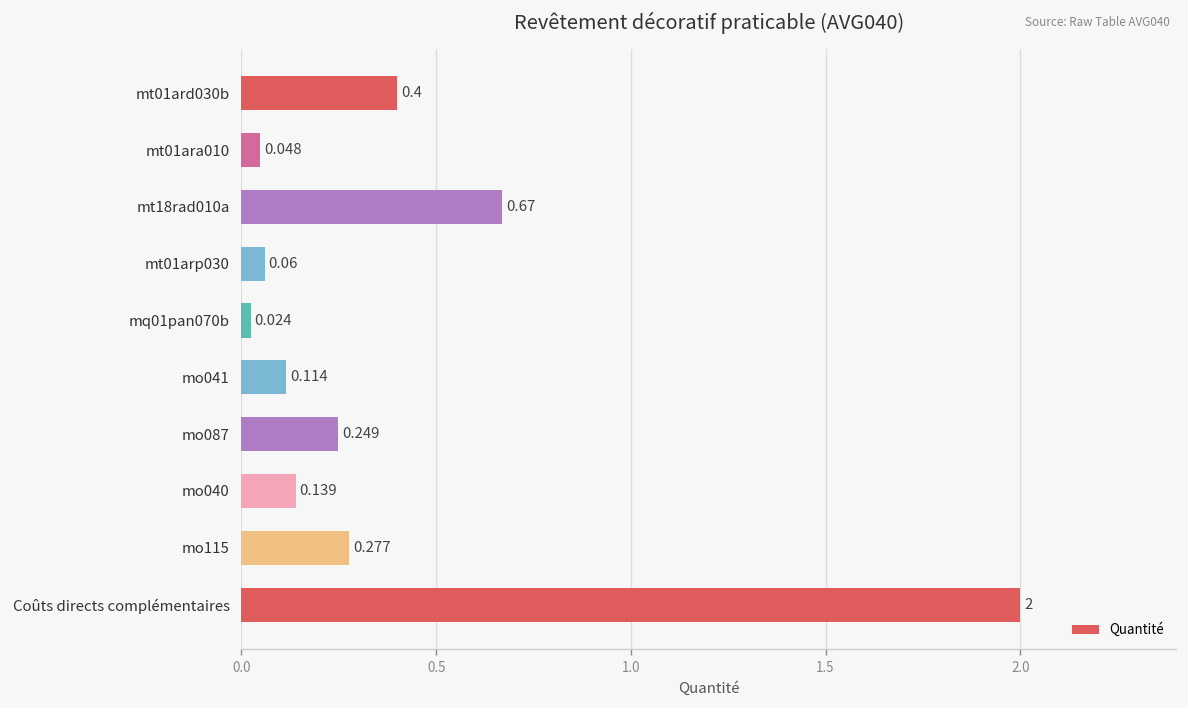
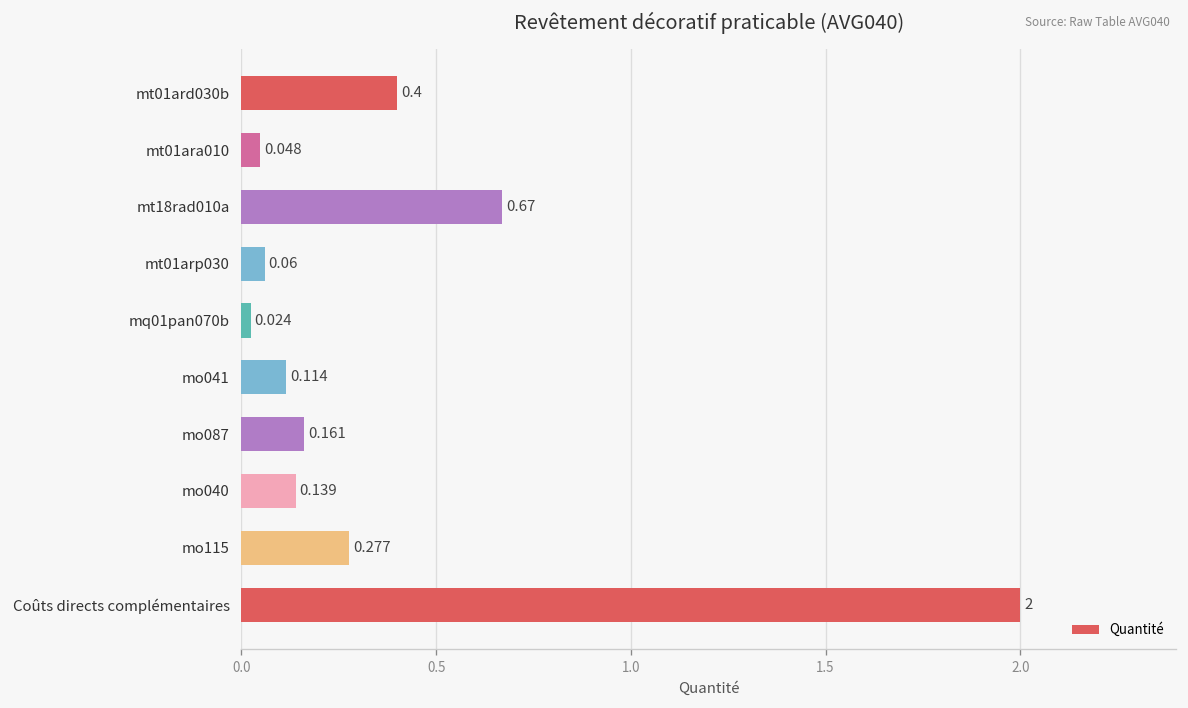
  {
    "mt01ard030b": 0.4,
    "mt01ara010": 0.048,
    "mt18rad010a": 0.67,
    "mt01arp030": 0.06,
    "mq01pan070b": 0.024,
    "mo041": 0.114,
-   "mo087": 0.249,
+   "mo087": 0.161,
    "mo040": 0.139,
    "mo115": 0.277,
    "Coûts directs complémentaires": 2
  }
